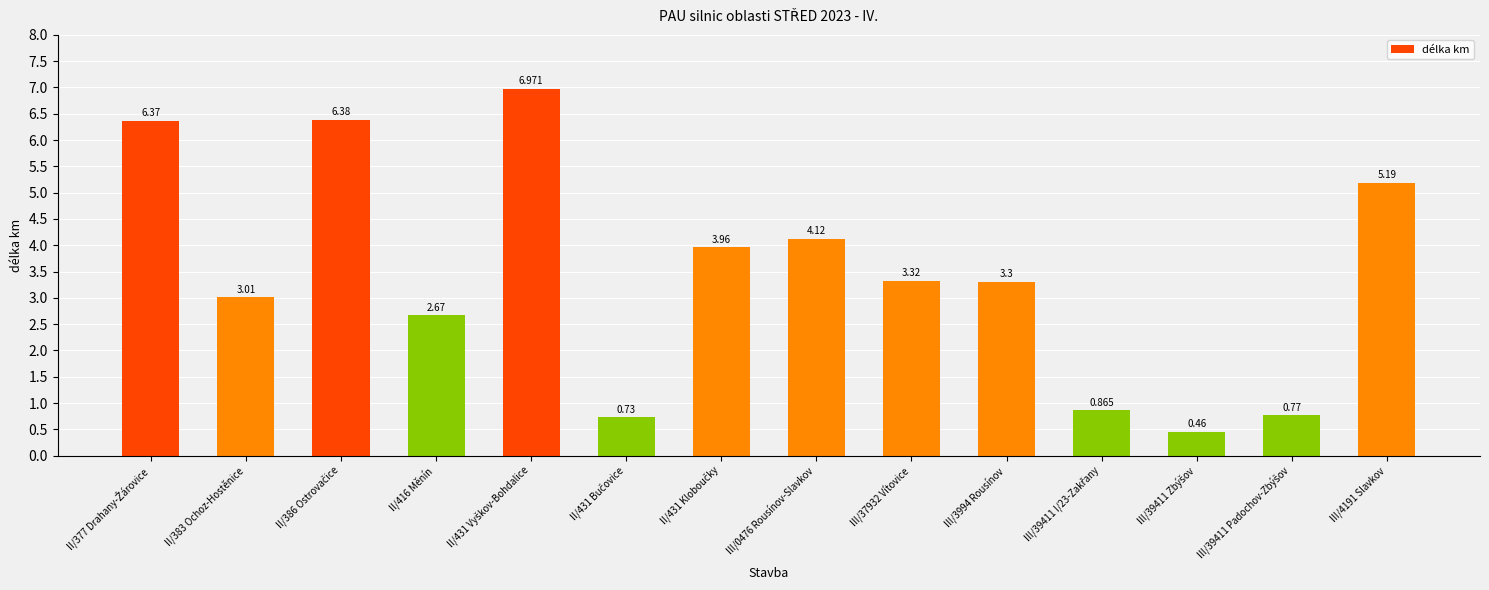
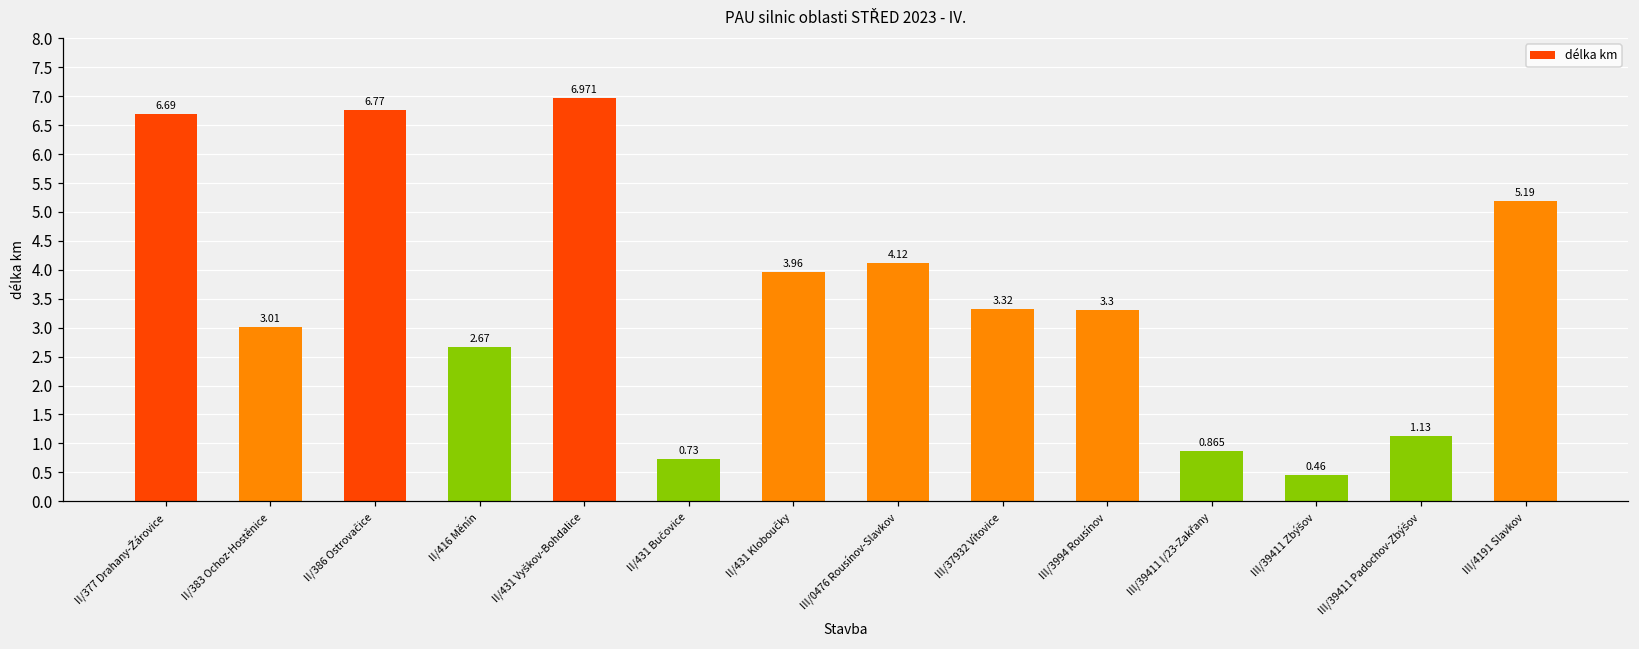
  {
-   "II/377 Drahany-Žárovice": 6.37,
+   "II/377 Drahany-Žárovice": 6.69,
    "II/383 Ochoz-Hostěnice": 3.01,
-   "II/386 Ostrovačice": 6.38,
+   "II/386 Ostrovačice": 6.77,
    "II/416 Měnín": 2.67,
    "II/431 Vyškov-Bohdalice": 6.971,
    "II/431 Bučovice": 0.73,
    "II/431 Kloboučky": 3.96,
    "III/0476 Rousínov-Slavkov": 4.12,
    "III/37932 Vítovice": 3.32,
    "III/3994 Rousínov": 3.3,
    "III/39411 I/23-Zakřany": 0.865,
    "III/39411 Zbýšov": 0.46,
-   "III/39411 Padochov-Zbýšov": 0.77,
+   "III/39411 Padochov-Zbýšov": 1.13,
    "III/4191 Slavkov": 5.19
  }
